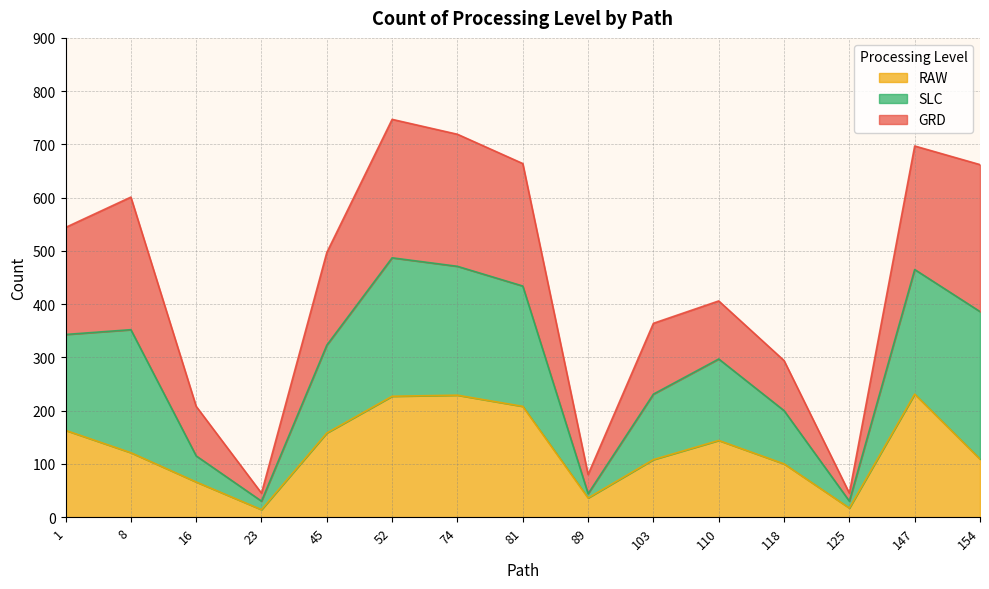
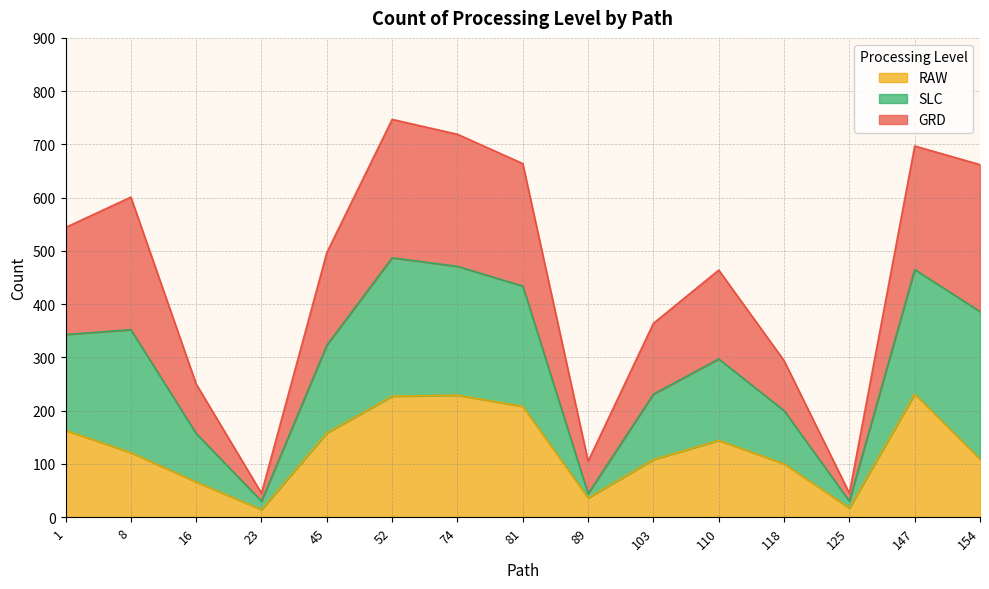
  {
    "RAW": {
      "1": 160,
      "8": 120,
      "16": 70,
      "23": 10,
      "45": 160,
      "52": 230,
      "74": 230,
      "81": 210,
      "89": 40,
      "103": 110,
      "110": 140,
      "118": 100,
      "125": 20,
      "147": 230,
      "154": 110
    },
    "SLC": {
      "1": 180,
      "8": 230,
-     "16": 50,
+     "16": 90,
      "23": 20,
      "45": 170,
      "52": 260,
      "74": 240,
      "81": 230,
      "89": 10,
      "103": 120,
      "110": 150,
      "118": 100,
      "125": 10,
      "147": 230,
      "154": 280
    },
    "GRD": {
      "1": 200,
      "8": 250,
      "16": 90,
      "23": 20,
      "45": 170,
      "52": 260,
      "74": 250,
      "81": 230,
-     "89": 40,
+     "89": 60,
      "103": 130,
-     "110": 110,
+     "110": 170,
      "118": 90,
      "125": 20,
      "147": 230,
      "154": 280
    }
  }
